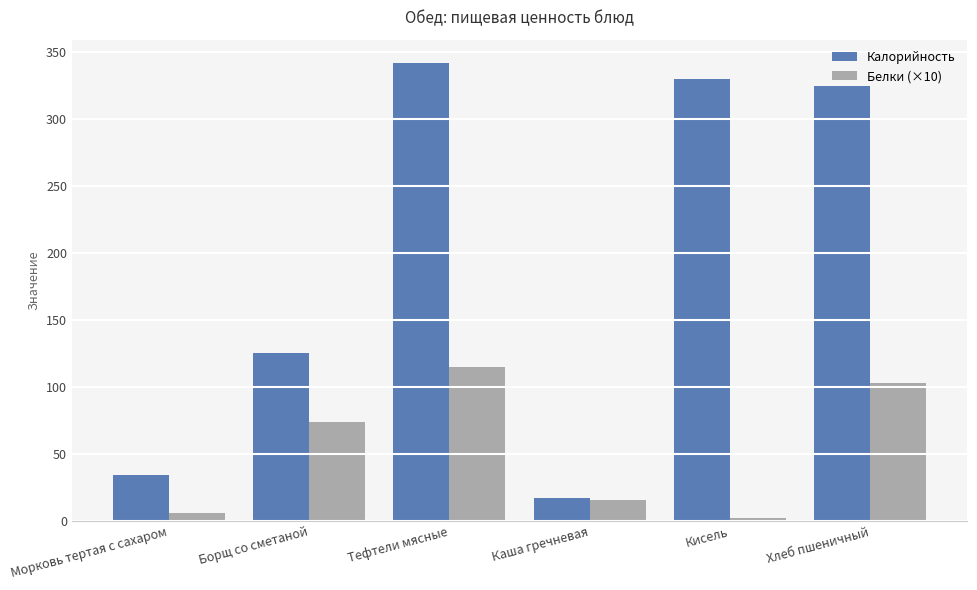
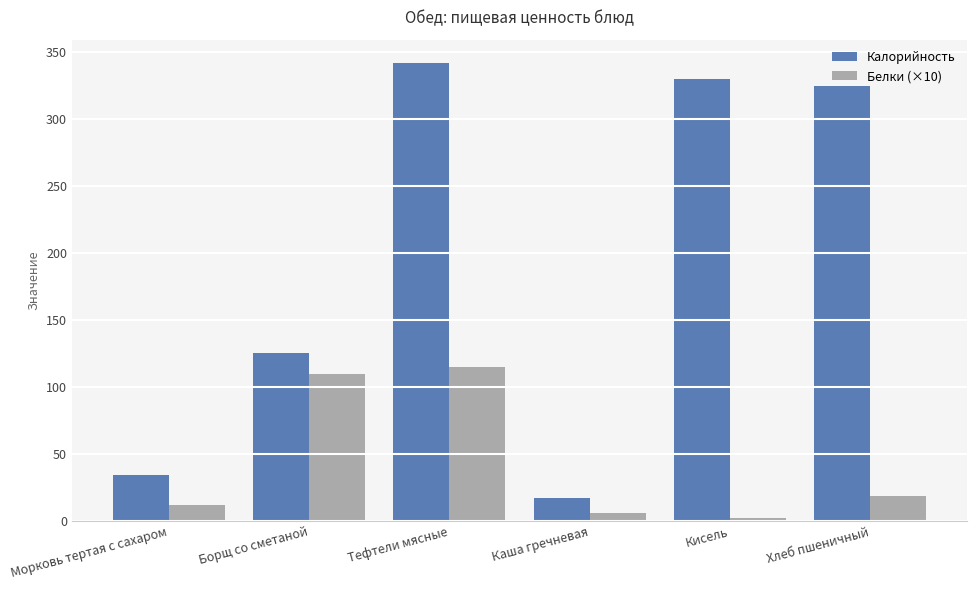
  {
    "Калорийность": {
      "Морковь тертая с сахаром": 34,
      "Борщ со сметаной": 125,
      "Тефтели мясные": 342,
      "Каша гречневая": 17,
      "Кисель": 329,
      "Хлеб пшеничный": 324
    },
    "Белки (×10)": {
-     "Морковь тертая с сахаром": 6,
-     "Борщ со сметаной": 74,
+     "Морковь тертая с сахаром": 12,
+     "Борщ со сметаной": 109,
      "Тефтели мясные": 115,
-     "Каша гречневая": 16,
+     "Каша гречневая": 6,
      "Кисель": 2,
-     "Хлеб пшеничный": 103
+     "Хлеб пшеничный": 18
    }
  }
